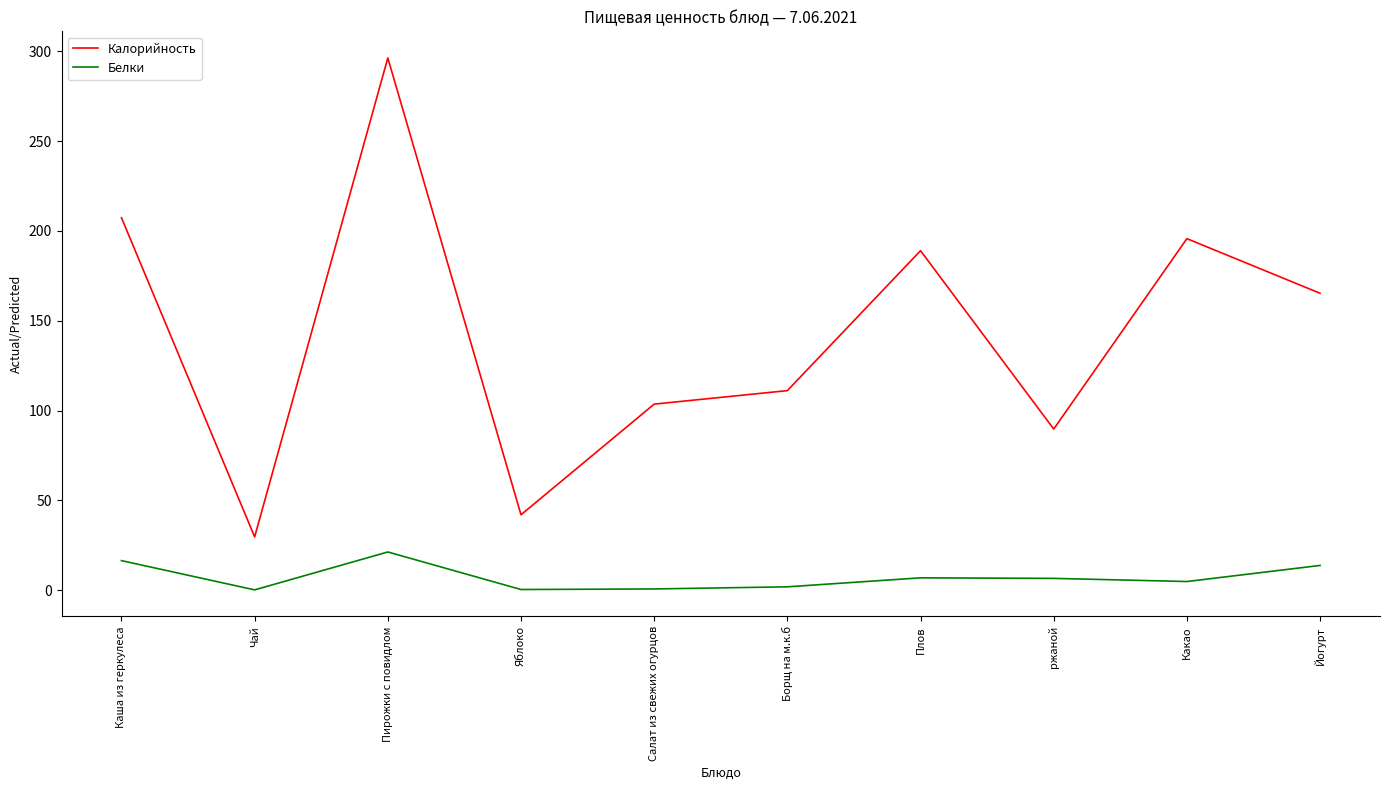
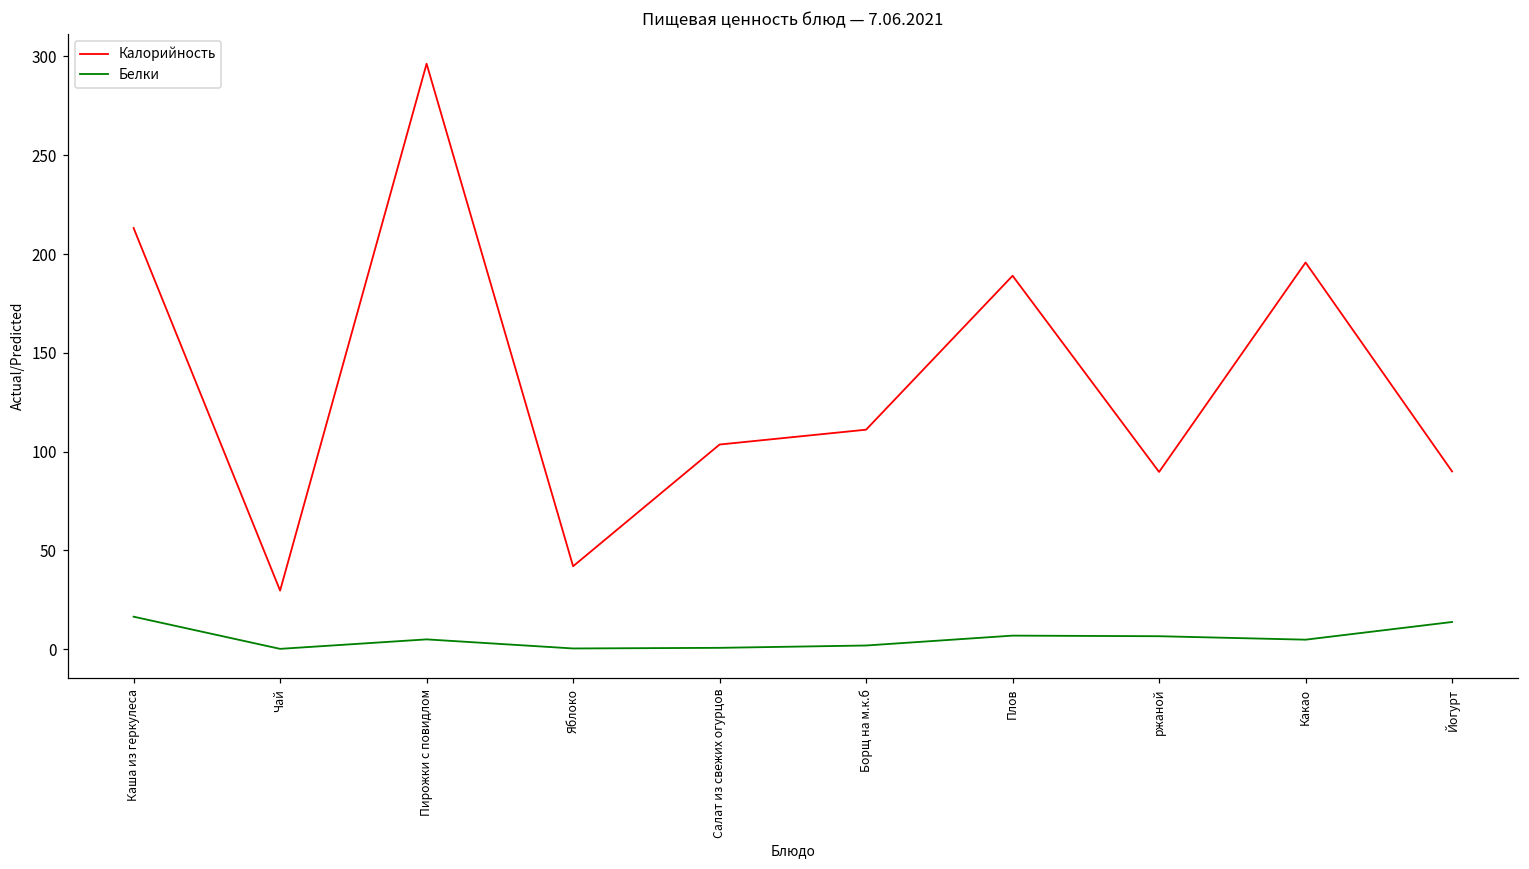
  {
    "Калорийность": {
-     "Каша из геркулеса": 207,
+     "Каша из геркулеса": 213,
      "Чай": 30,
      "Пирожки с повидлом": 296,
      "Яблоко": 42,
      "Салат из свежих огурцов": 104,
      "Борщ на м.к.б": 111,
      "Плов": 189,
      "ржаной": 90,
      "Какао": 196,
-     "Йогурт": 165
+     "Йогурт": 90
    },
    "Белки": {
      "Каша из геркулеса": 16,
      "Чай": 0,
-     "Пирожки с повидлом": 21,
+     "Пирожки с повидлом": 5,
      "Яблоко": 0,
      "Салат из свежих огурцов": 1,
      "Борщ на м.к.б": 2,
      "Плов": 7,
      "ржаной": 7,
      "Какао": 5,
      "Йогурт": 14
    }
  }
